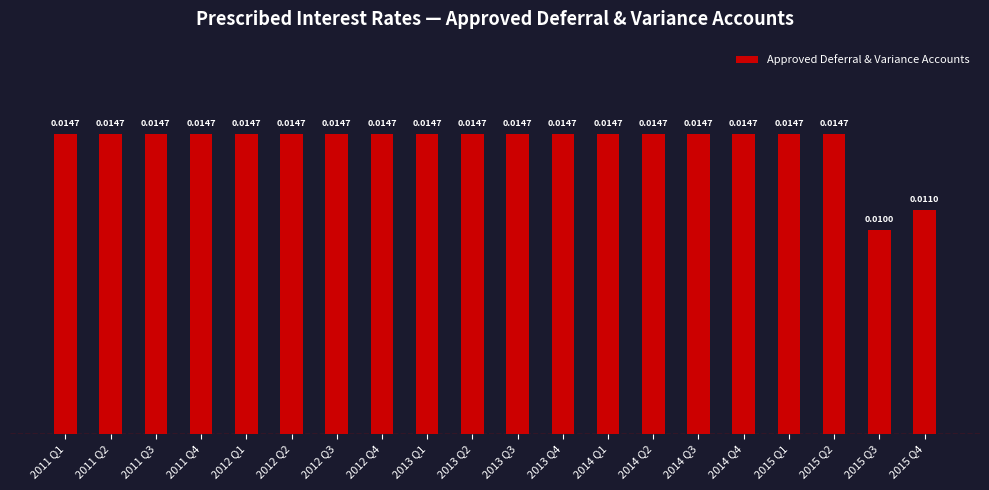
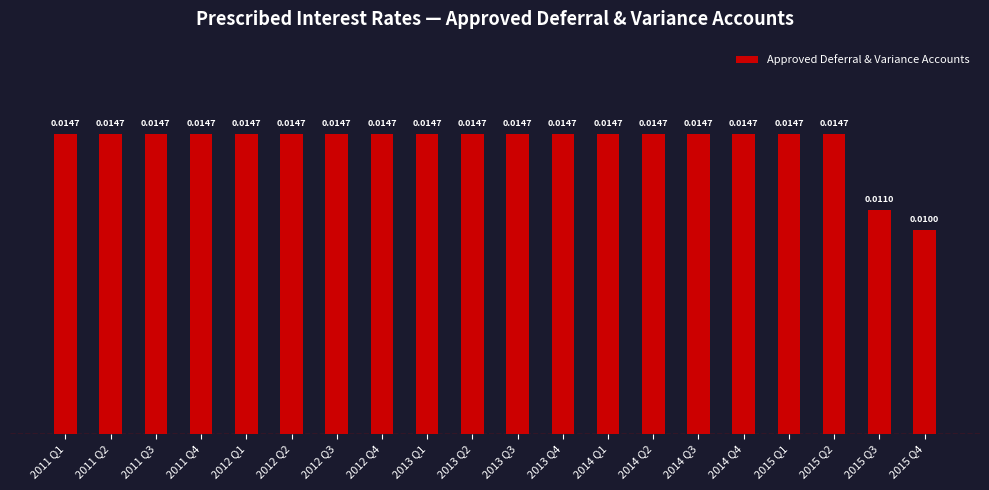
  {
    "2011 Q1": 0.0147,
    "2011 Q2": 0.0147,
    "2011 Q3": 0.0147,
    "2011 Q4": 0.0147,
    "2012 Q1": 0.0147,
    "2012 Q2": 0.0147,
    "2012 Q3": 0.0147,
    "2012 Q4": 0.0147,
    "2013 Q1": 0.0147,
    "2013 Q2": 0.0147,
    "2013 Q3": 0.0147,
    "2013 Q4": 0.0147,
    "2014 Q1": 0.0147,
    "2014 Q2": 0.0147,
    "2014 Q3": 0.0147,
    "2014 Q4": 0.0147,
    "2015 Q1": 0.0147,
    "2015 Q2": 0.0147,
-   "2015 Q3": 0.0100,
-   "2015 Q4": 0.0110
+   "2015 Q3": 0.0110,
+   "2015 Q4": 0.0100
  }
